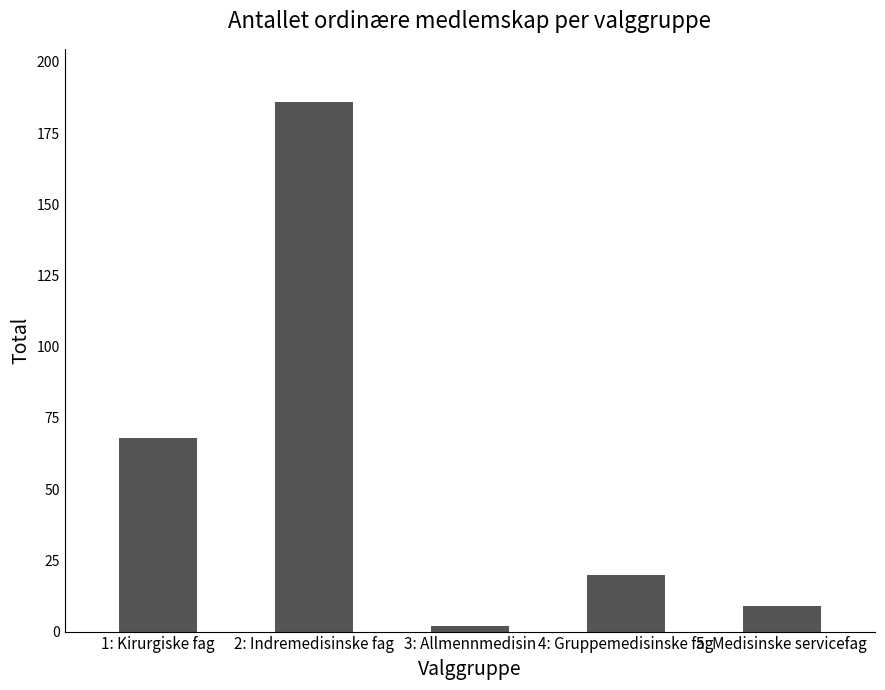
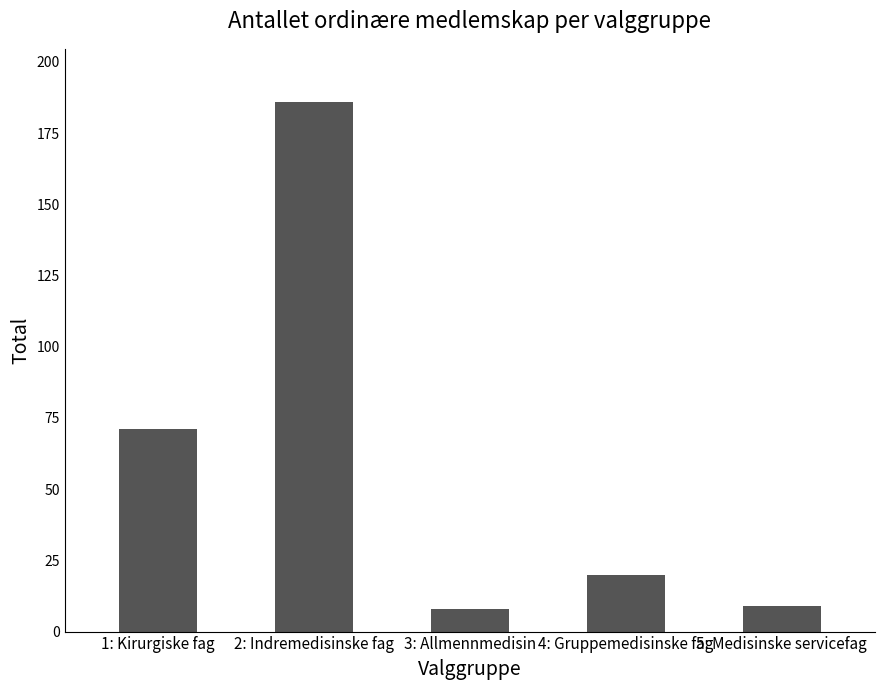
  {
-   "1: Kirurgiske fag": 68,
+   "1: Kirurgiske fag": 71,
    "2: Indremedisinske fag": 186,
-   "3: Allmennmedisin": 2,
+   "3: Allmennmedisin": 8,
    "4: Gruppemedisinske fag": 20,
    "5: Medisinske servicefag": 9
  }
